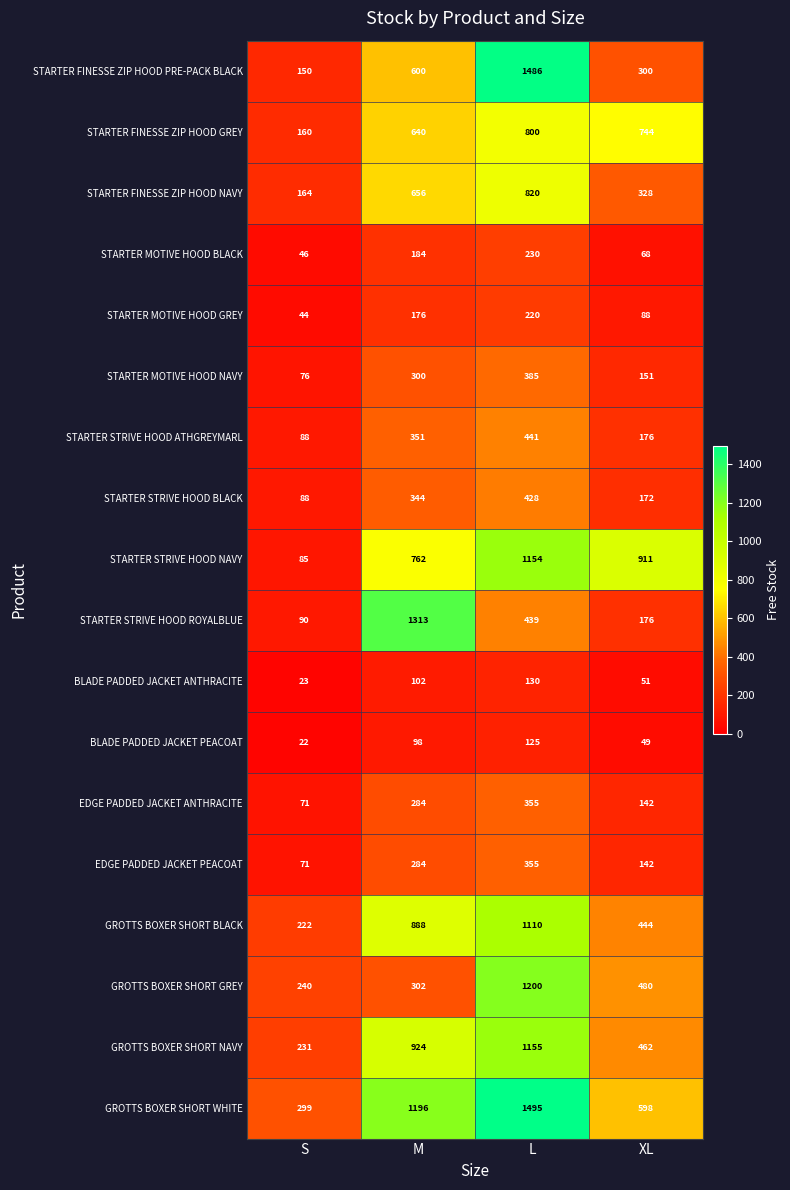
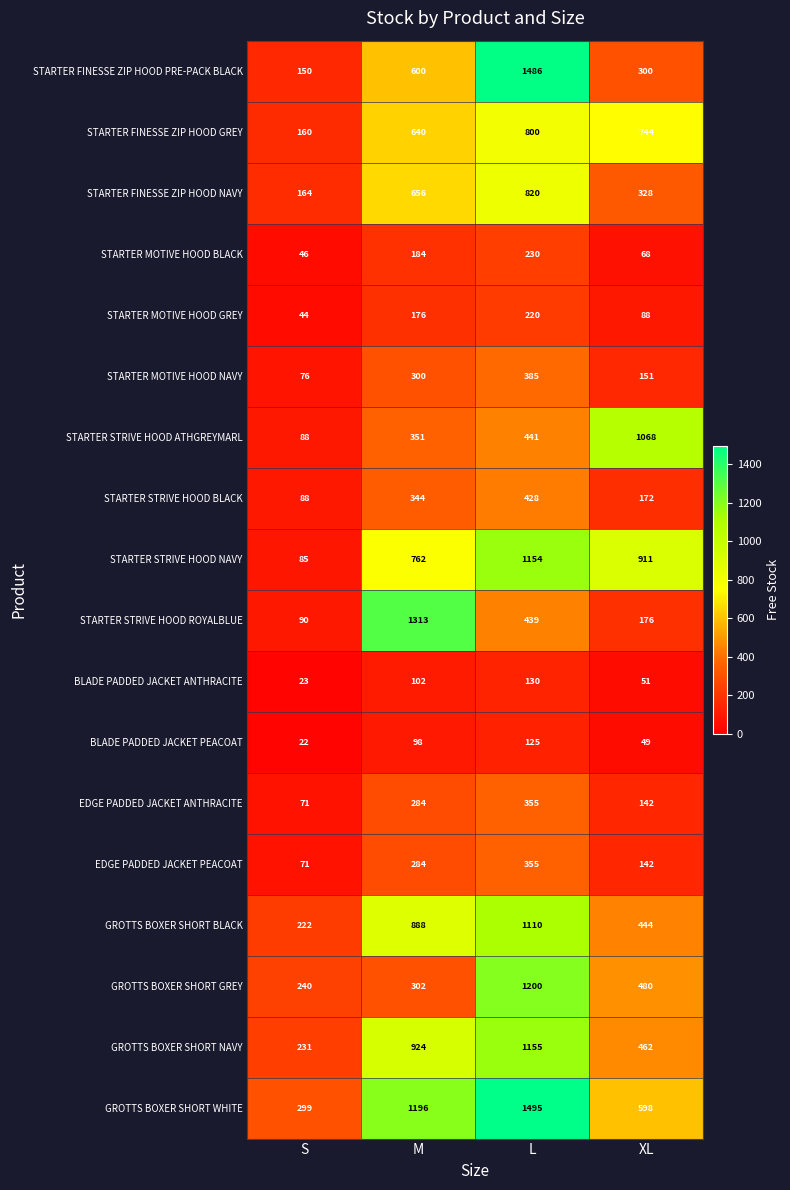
  {
    "STARTER FINESSE ZIP HOOD PRE-PACK BLACK": {
      "S": 150,
      "M": 600,
      "L": 1486,
      "XL": 300
    },
    "STARTER FINESSE ZIP HOOD GREY": {
      "S": 160,
      "M": 640,
      "L": 800,
      "XL": 744
    },
    "STARTER FINESSE ZIP HOOD NAVY": {
      "S": 164,
      "M": 656,
      "L": 820,
      "XL": 328
    },
    "STARTER MOTIVE HOOD BLACK": {
      "S": 46,
      "M": 184,
      "L": 230,
      "XL": 68
    },
    "STARTER MOTIVE HOOD GREY": {
      "S": 44,
      "M": 176,
      "L": 220,
      "XL": 88
    },
    "STARTER MOTIVE HOOD NAVY": {
      "S": 76,
      "M": 300,
      "L": 385,
      "XL": 151
    },
    "STARTER STRIVE HOOD ATHGREYMARL": {
      "S": 88,
      "M": 351,
      "L": 441,
-     "XL": 176
+     "XL": 1068
    },
    "STARTER STRIVE HOOD BLACK": {
      "S": 88,
      "M": 344,
      "L": 428,
      "XL": 172
    },
    "STARTER STRIVE HOOD NAVY": {
      "S": 85,
      "M": 762,
      "L": 1154,
      "XL": 911
    },
    "STARTER STRIVE HOOD ROYALBLUE": {
      "S": 90,
      "M": 1313,
      "L": 439,
      "XL": 176
    },
    "BLADE PADDED JACKET ANTHRACITE": {
      "S": 23,
      "M": 102,
      "L": 130,
      "XL": 51
    },
    "BLADE PADDED JACKET PEACOAT": {
      "S": 22,
      "M": 98,
      "L": 125,
      "XL": 49
    },
    "EDGE PADDED JACKET ANTHRACITE": {
      "S": 71,
      "M": 284,
      "L": 355,
      "XL": 142
    },
    "EDGE PADDED JACKET PEACOAT": {
      "S": 71,
      "M": 284,
      "L": 355,
      "XL": 142
    },
    "GROTTS BOXER SHORT BLACK": {
      "S": 222,
      "M": 888,
      "L": 1110,
      "XL": 444
    },
    "GROTTS BOXER SHORT GREY": {
      "S": 240,
      "M": 302,
      "L": 1200,
      "XL": 480
    },
    "GROTTS BOXER SHORT NAVY": {
      "S": 231,
      "M": 924,
      "L": 1155,
      "XL": 462
    },
    "GROTTS BOXER SHORT WHITE": {
      "S": 299,
      "M": 1196,
      "L": 1495,
      "XL": 598
    }
  }
